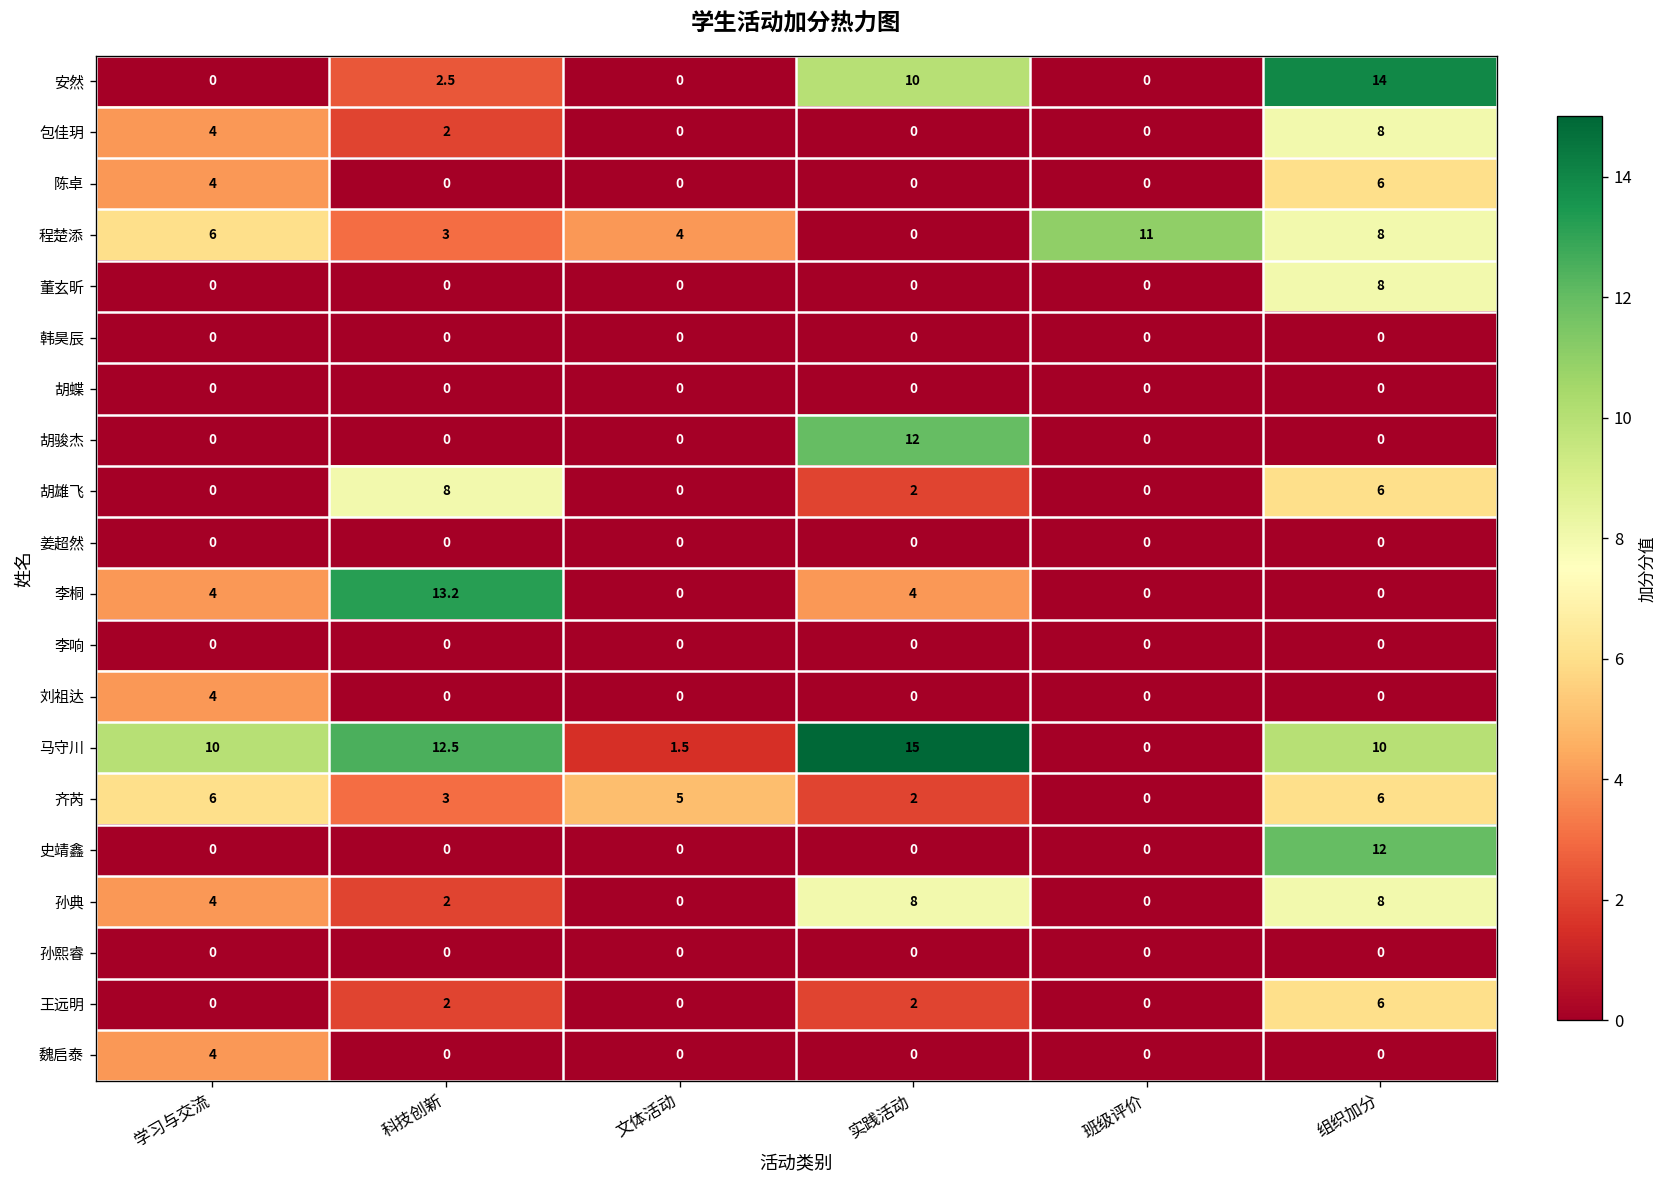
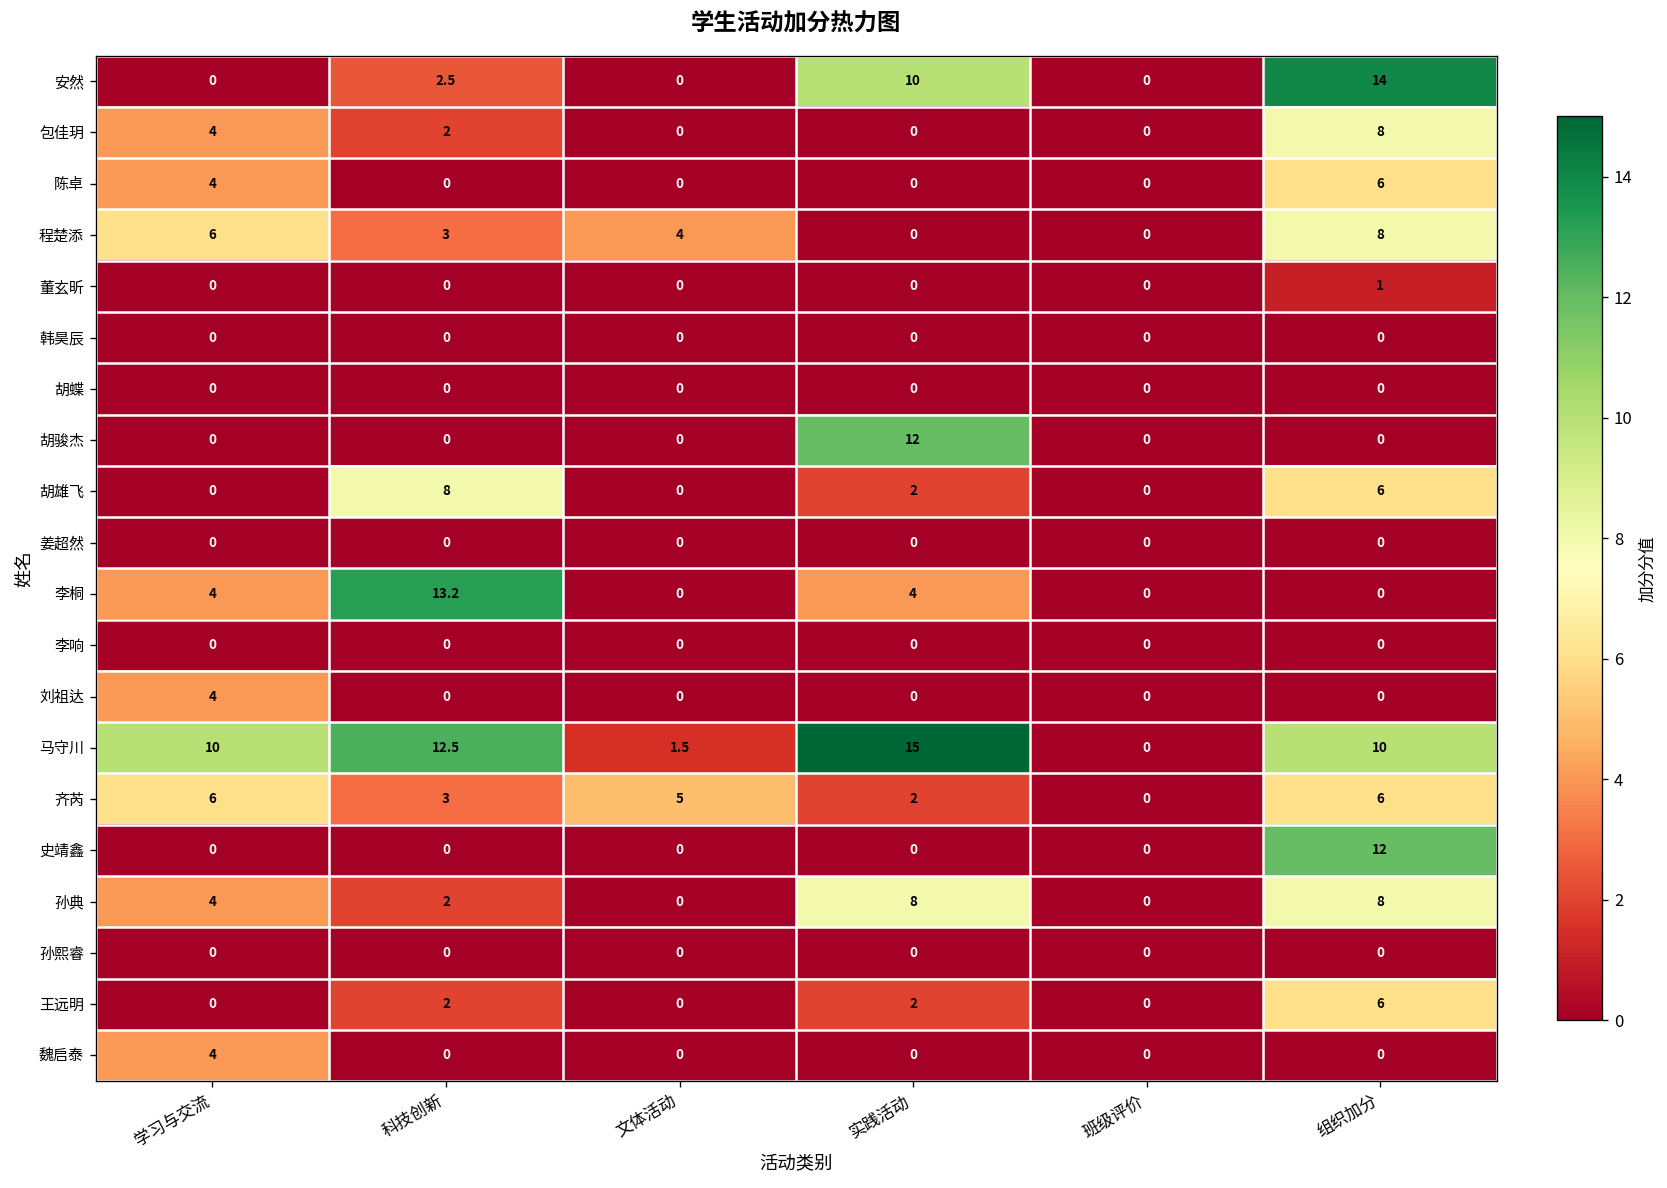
  {
    "安然": {
      "学习与交流": 0,
      "科技创新": 2.5,
      "文体活动": 0,
      "实践活动": 10,
      "班级评价": 0,
      "组织加分": 14
    },
    "包佳玥": {
      "学习与交流": 4,
      "科技创新": 2,
      "文体活动": 0,
      "实践活动": 0,
      "班级评价": 0,
      "组织加分": 8
    },
    "陈卓": {
      "学习与交流": 4,
      "科技创新": 0,
      "文体活动": 0,
      "实践活动": 0,
      "班级评价": 0,
      "组织加分": 6
    },
    "程楚添": {
      "学习与交流": 6,
      "科技创新": 3,
      "文体活动": 4,
      "实践活动": 0,
-     "班级评价": 11,
+     "班级评价": 0,
      "组织加分": 8
    },
    "董玄昕": {
      "学习与交流": 0,
      "科技创新": 0,
      "文体活动": 0,
      "实践活动": 0,
      "班级评价": 0,
-     "组织加分": 8
+     "组织加分": 1
    },
    "韩昊辰": {
      "学习与交流": 0,
      "科技创新": 0,
      "文体活动": 0,
      "实践活动": 0,
      "班级评价": 0,
      "组织加分": 0
    },
    "胡蝶": {
      "学习与交流": 0,
      "科技创新": 0,
      "文体活动": 0,
      "实践活动": 0,
      "班级评价": 0,
      "组织加分": 0
    },
    "胡骏杰": {
      "学习与交流": 0,
      "科技创新": 0,
      "文体活动": 0,
      "实践活动": 12,
      "班级评价": 0,
      "组织加分": 0
    },
    "胡雄飞": {
      "学习与交流": 0,
      "科技创新": 8,
      "文体活动": 0,
      "实践活动": 2,
      "班级评价": 0,
      "组织加分": 6
    },
    "姜超然": {
      "学习与交流": 0,
      "科技创新": 0,
      "文体活动": 0,
      "实践活动": 0,
      "班级评价": 0,
      "组织加分": 0
    },
    "李桐": {
      "学习与交流": 4,
      "科技创新": 13.2,
      "文体活动": 0,
      "实践活动": 4,
      "班级评价": 0,
      "组织加分": 0
    },
    "李响": {
      "学习与交流": 0,
      "科技创新": 0,
      "文体活动": 0,
      "实践活动": 0,
      "班级评价": 0,
      "组织加分": 0
    },
    "刘祖达": {
      "学习与交流": 4,
      "科技创新": 0,
      "文体活动": 0,
      "实践活动": 0,
      "班级评价": 0,
      "组织加分": 0
    },
    "马守川": {
      "学习与交流": 10,
      "科技创新": 12.5,
      "文体活动": 1.5,
      "实践活动": 15,
      "班级评价": 0,
      "组织加分": 10
    },
    "齐芮": {
      "学习与交流": 6,
      "科技创新": 3,
      "文体活动": 5,
      "实践活动": 2,
      "班级评价": 0,
      "组织加分": 6
    },
    "史靖鑫": {
      "学习与交流": 0,
      "科技创新": 0,
      "文体活动": 0,
      "实践活动": 0,
      "班级评价": 0,
      "组织加分": 12
    },
    "孙典": {
      "学习与交流": 4,
      "科技创新": 2,
      "文体活动": 0,
      "实践活动": 8,
      "班级评价": 0,
      "组织加分": 8
    },
    "孙熙睿": {
      "学习与交流": 0,
      "科技创新": 0,
      "文体活动": 0,
      "实践活动": 0,
      "班级评价": 0,
      "组织加分": 0
    },
    "王远明": {
      "学习与交流": 0,
      "科技创新": 2,
      "文体活动": 0,
      "实践活动": 2,
      "班级评价": 0,
      "组织加分": 6
    },
    "魏启泰": {
      "学习与交流": 4,
      "科技创新": 0,
      "文体活动": 0,
      "实践活动": 0,
      "班级评价": 0,
      "组织加分": 0
    }
  }
